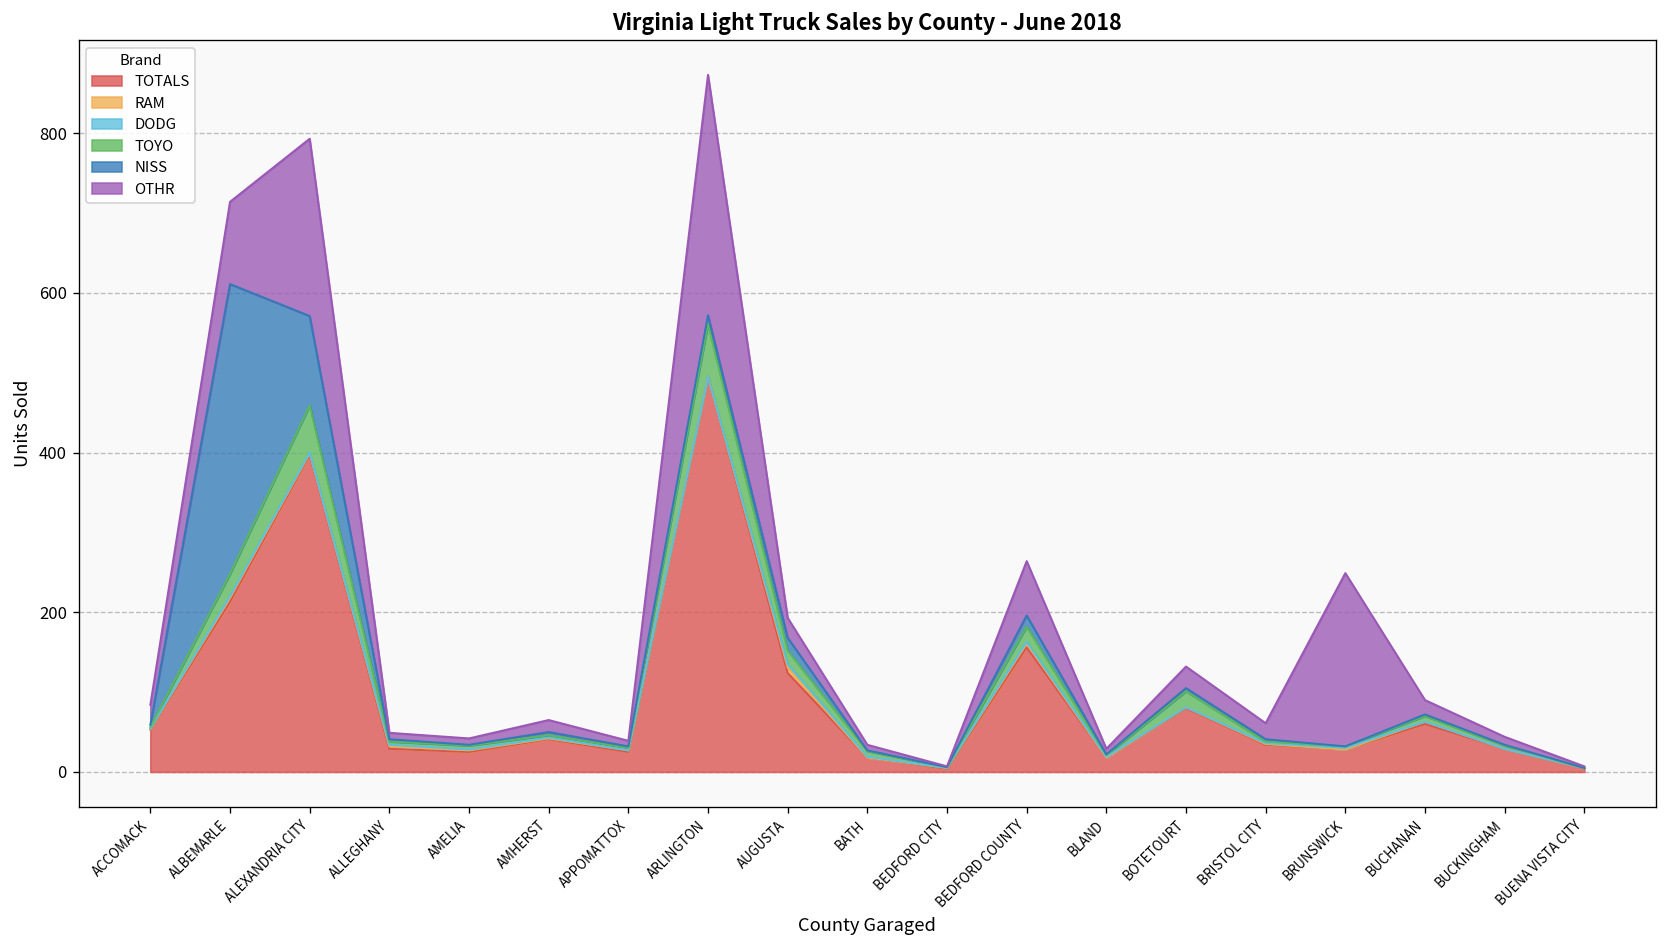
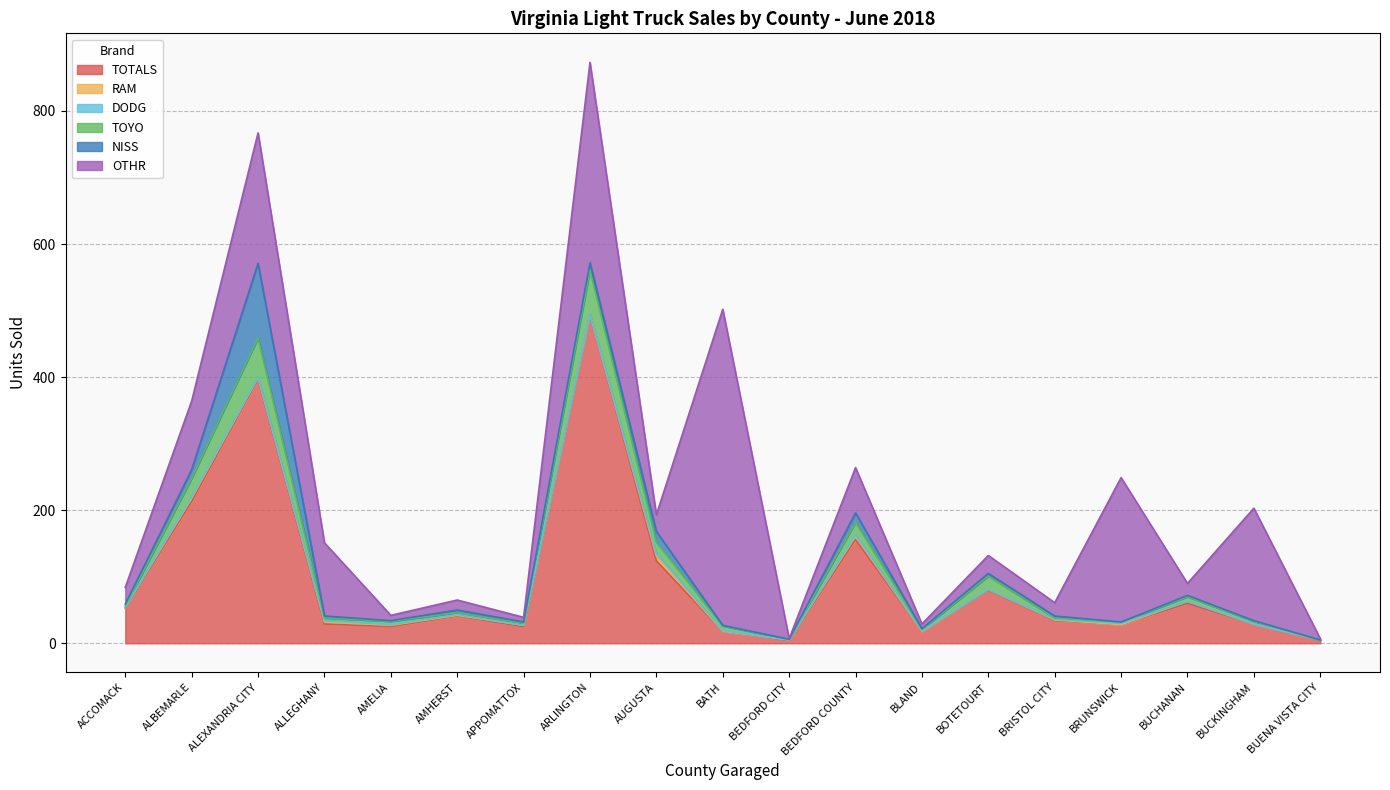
  {
    "TOTALS": {
      "ALBEMARLE": 210,
      "AUGUSTA": 120,
      "BEDFORD COUNTY": 160
    },
    "RAM": {
      "AUGUSTA": 10
    },
    "DODG": {
      "AUGUSTA": 0
    },
    "TOYO": {
      "ALBEMARLE": 30,
      "ALEXANDRIA CITY": 60,
      "ARLINGTON": 70,
      "AUGUSTA": 20,
      "BEDFORD COUNTY": 20,
      "BOTETOURT": 20
    },
    "NISS": {
-     "ALBEMARLE": 360,
+     "ALBEMARLE": 10,
      "ALEXANDRIA CITY": 110,
      "AMHERST": 0,
      "ARLINGTON": 10,
      "AUGUSTA": 20,
      "BEDFORD COUNTY": 10,
      "BOTETOURT": 0
    },
    "OTHR": {
      "ACCOMACK": 30,
      "ALBEMARLE": 100,
-     "ALEXANDRIA CITY": 220,
-     "ALLEGHANY": 10,
+     "ALEXANDRIA CITY": 200,
+     "ALLEGHANY": 110,
      "AMELIA": 10,
      "AMHERST": 20,
      "APPOMATTOX": 10,
      "ARLINGTON": 300,
      "AUGUSTA": 30,
-     "BATH": 10,
+     "BATH": 480,
      "BEDFORD COUNTY": 70,
      "BLAND": 10,
      "BOTETOURT": 30,
      "BRISTOL CITY": 20,
      "BRUNSWICK": 220,
      "BUCHANAN": 20,
-     "BUCKINGHAM": 10
+     "BUCKINGHAM": 170
    }
  }
